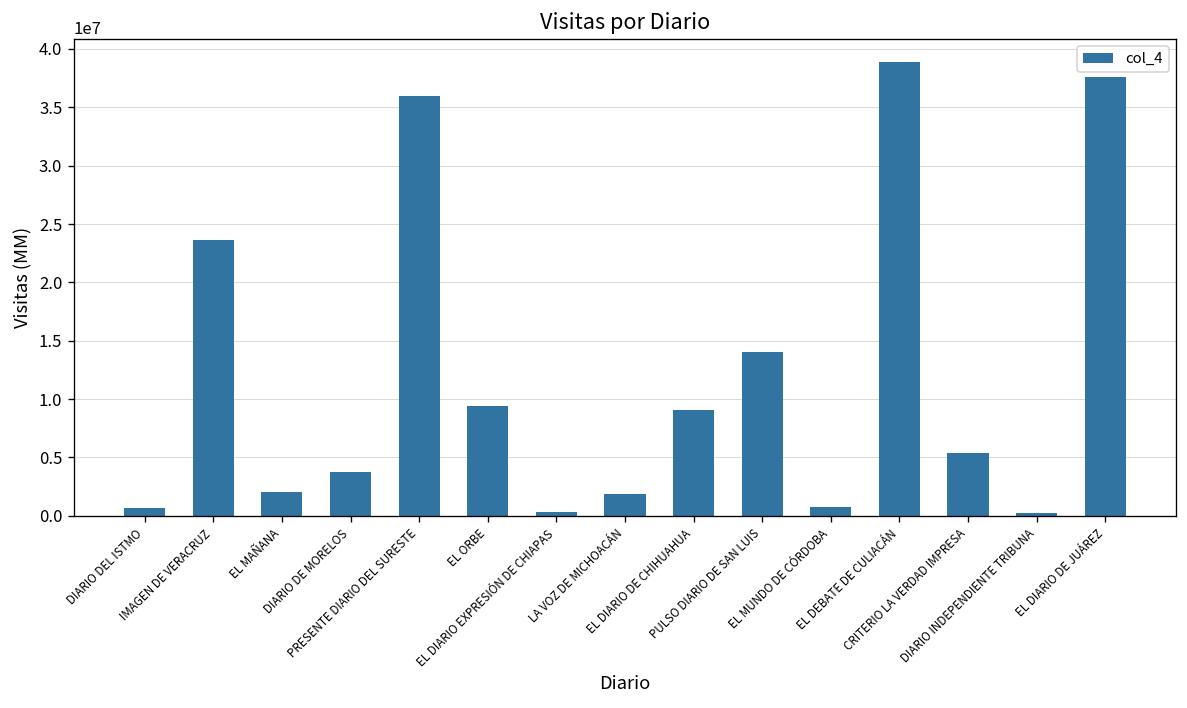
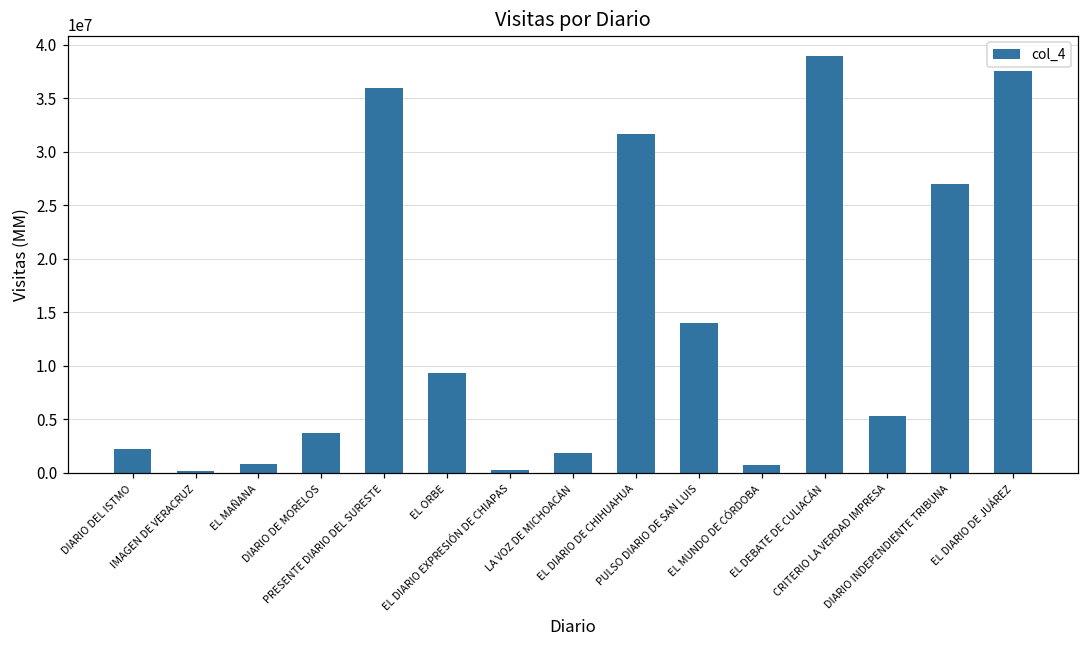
  {
-   "DIARIO DEL ISTMO": 1000000,
-   "IMAGEN DE VERACRUZ": 24000000,
-   "EL MAÑANA": 2000000,
+   "DIARIO DEL ISTMO": 2000000,
+   "IMAGEN DE VERACRUZ": 0,
+   "EL MAÑANA": 1000000,
    "DIARIO DE MORELOS": 4000000,
    "PRESENTE DIARIO DEL SURESTE": 36000000,
    "EL ORBE": 9000000,
    "EL DIARIO EXPRESIÓN DE CHIAPAS": 0,
    "LA VOZ DE MICHOACÁN": 2000000,
-   "EL DIARIO DE CHIHUAHUA": 9000000,
+   "EL DIARIO DE CHIHUAHUA": 32000000,
    "PULSO DIARIO DE SAN LUIS": 14000000,
    "EL MUNDO DE CÓRDOBA": 1000000,
    "EL DEBATE DE CULIACÁN": 39000000,
    "CRITERIO LA VERDAD IMPRESA": 5000000,
-   "DIARIO INDEPENDIENTE TRIBUNA": 0,
+   "DIARIO INDEPENDIENTE TRIBUNA": 27000000,
    "EL DIARIO DE JUÁREZ": 38000000
  }
